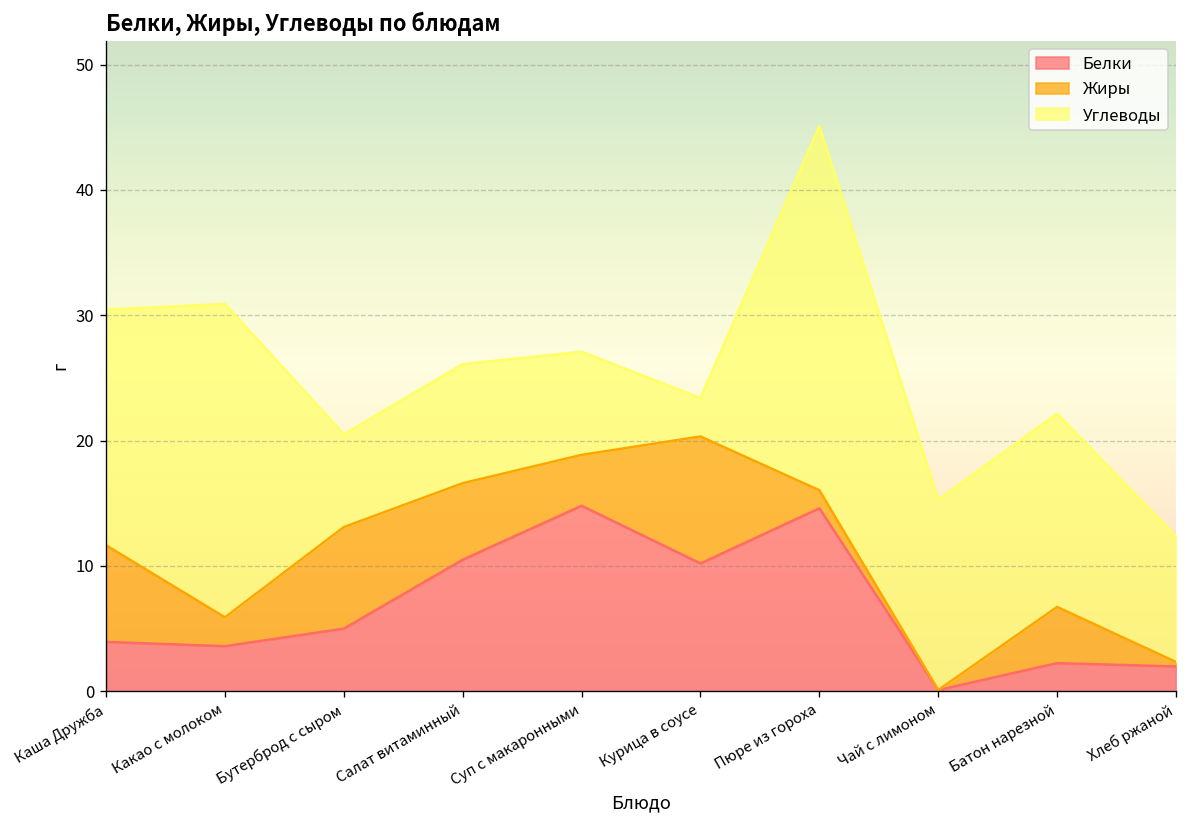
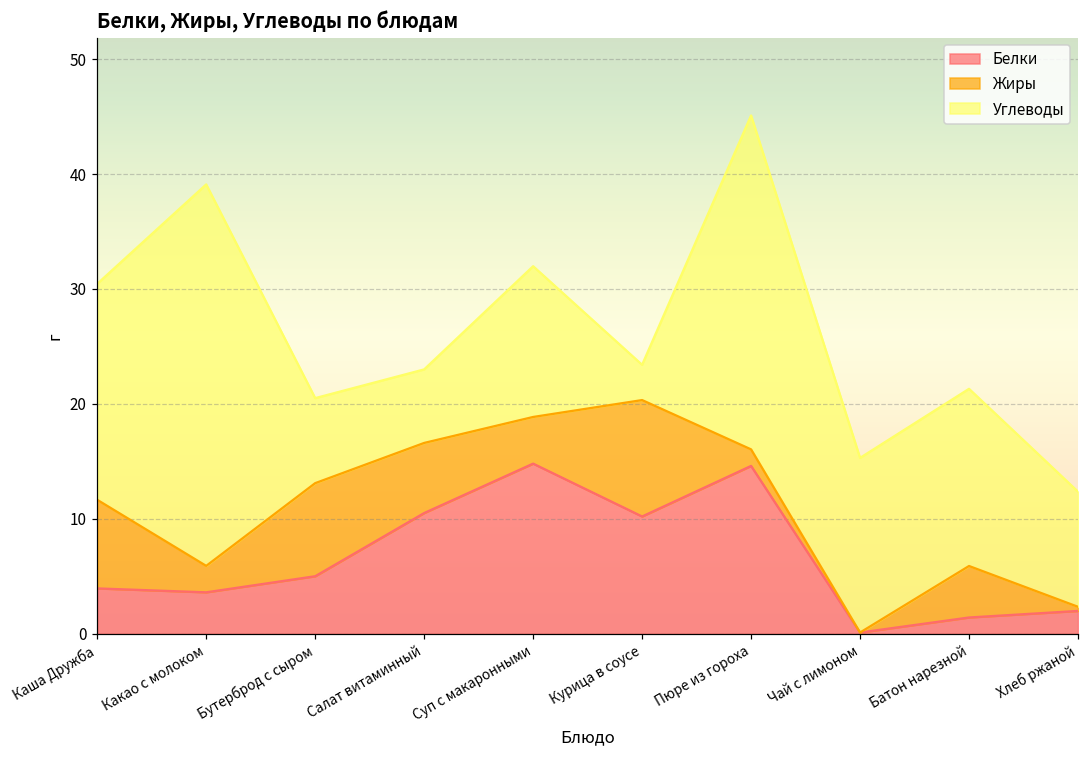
  {
    "Белки": {
      "Каша Дружба": 3.9,
      "Какао с молоком": 3.6,
      "Бутерброд с сыром": 5.0,
      "Салат витаминный": 10.5,
      "Суп с макаронными": 14.8,
      "Курица в соусе": 10.2,
      "Пюре из гороха": 14.6,
-     "Батон нарезной": 2.3,
+     "Батон нарезной": 1.4,
      "Хлеб ржаной": 2.0
    },
    "Жиры": {
      "Каша Дружба": 7.7,
      "Какао с молоком": 2.3,
      "Бутерброд с сыром": 8.1,
      "Салат витаминный": 6.1,
      "Суп с макаронными": 4.1,
      "Курица в соусе": 10.1,
      "Пюре из гороха": 1.4,
      "Батон нарезной": 4.5,
      "Хлеб ржаной": 0.4
    },
    "Углеводы": {
      "Каша Дружба": 18.8,
-     "Какао с молоком": 25.0,
+     "Какао с молоком": 33.2,
      "Бутерброд с сыром": 7.4,
-     "Салат витаминный": 9.5,
-     "Суп с макаронными": 8.2,
+     "Салат витаминный": 6.4,
+     "Суп с макаронными": 13.1,
      "Курица в соусе": 3.1,
      "Пюре из гороха": 29.1,
      "Чай с лимоном": 15.2,
      "Батон нарезной": 15.4,
      "Хлеб ржаной": 10.0
    }
  }
